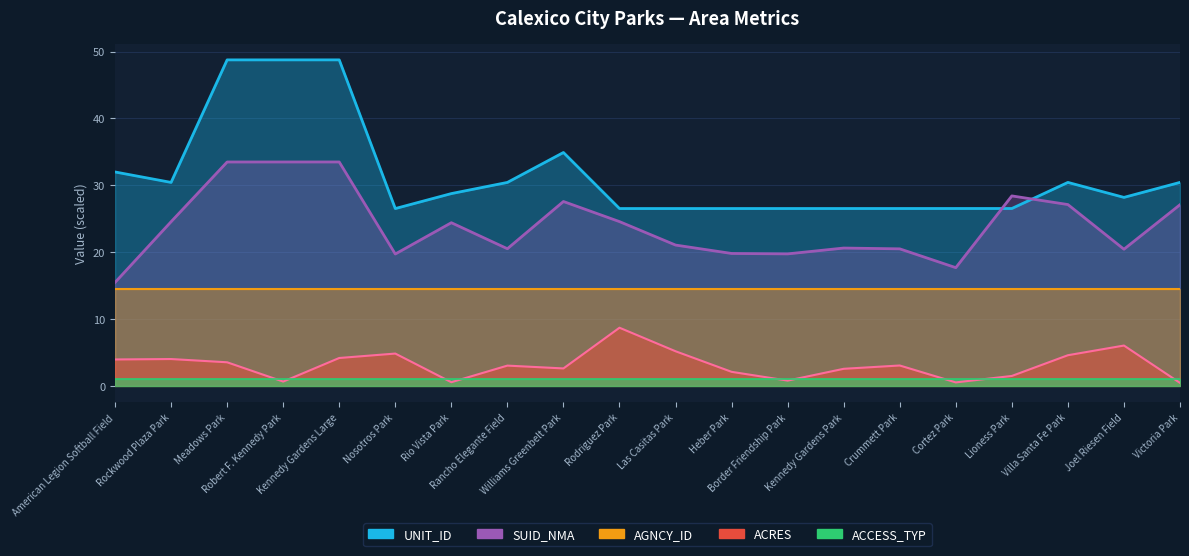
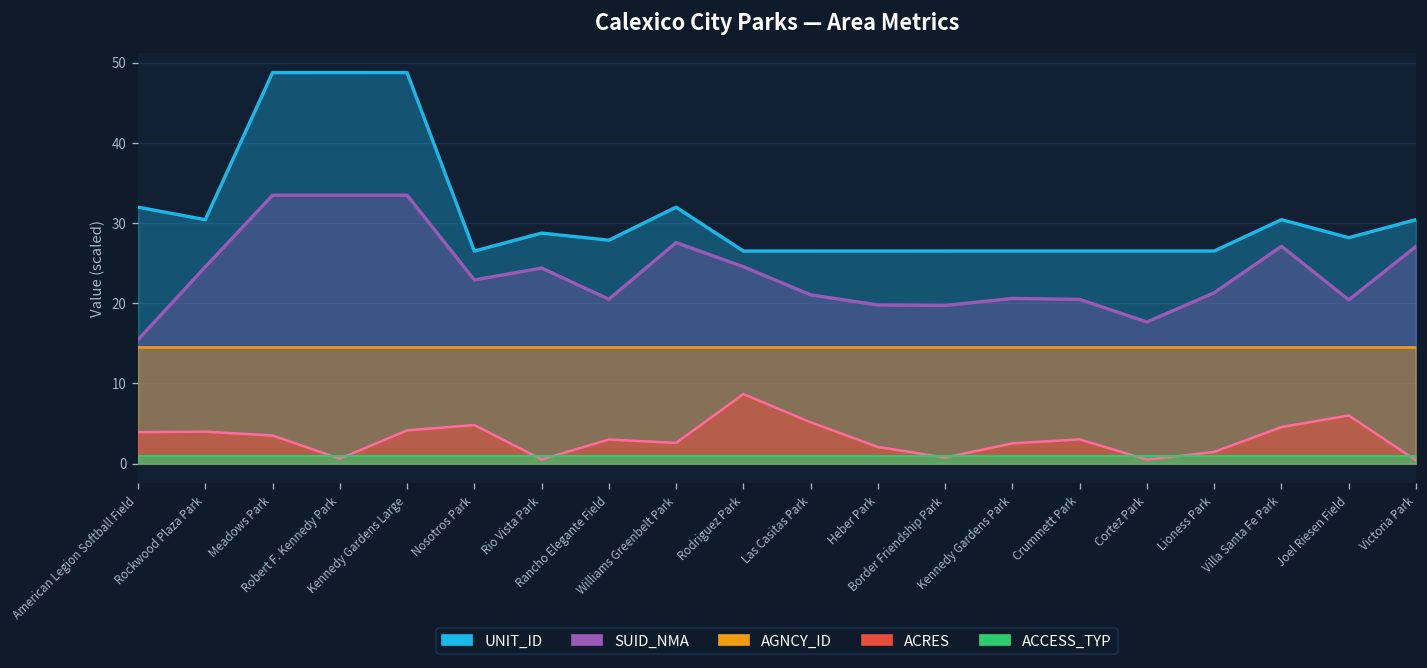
  {
    "UNIT_ID": {
      "American Legion Softball Field": 32,
      "Rockwood Plaza Park": 30,
      "Meadows Park": 49,
      "Robert F. Kennedy Park": 49,
      "Kennedy Gardens Large": 49,
      "Nosotros Park": 27,
      "Rio Vista Park": 29,
-     "Rancho Elegante Field": 30,
-     "Williams Greenbelt Park": 35,
+     "Rancho Elegante Field": 28,
+     "Williams Greenbelt Park": 32,
      "Rodriguez Park": 27,
      "Las Casitas Park": 27,
      "Heber Park": 27,
      "Border Friendship Park": 27,
      "Kennedy Gardens Park": 27,
      "Crummett Park": 27,
      "Cortez Park": 27,
      "Lioness Park": 27,
      "Villa Santa Fe Park": 30,
      "Joel Riesen Field": 28,
      "Victoria Park": 30
    },
    "SUID_NMA": {
      "American Legion Softball Field": 15,
      "Rockwood Plaza Park": 25,
      "Meadows Park": 33,
      "Robert F. Kennedy Park": 33,
      "Kennedy Gardens Large": 33,
-     "Nosotros Park": 20,
+     "Nosotros Park": 23,
      "Rio Vista Park": 24,
      "Rancho Elegante Field": 20,
      "Williams Greenbelt Park": 28,
      "Rodriguez Park": 25,
      "Las Casitas Park": 21,
      "Heber Park": 20,
      "Border Friendship Park": 20,
      "Kennedy Gardens Park": 21,
      "Crummett Park": 20,
      "Cortez Park": 18,
-     "Lioness Park": 28,
+     "Lioness Park": 21,
      "Villa Santa Fe Park": 27,
      "Joel Riesen Field": 20,
      "Victoria Park": 27
    },
    "ACCESS_TYP": {
      "American Legion Softball Field": 1,
      "Rockwood Plaza Park": 1,
      "Meadows Park": 1,
      "Kennedy Gardens Large": 1,
      "Nosotros Park": 1,
      "Rio Vista Park": 1,
      "Rancho Elegante Field": 1,
      "Williams Greenbelt Park": 1,
      "Rodriguez Park": 1,
      "Las Casitas Park": 1,
      "Heber Park": 1,
      "Kennedy Gardens Park": 1,
      "Crummett Park": 1,
      "Cortez Park": 1,
      "Lioness Park": 1,
      "Villa Santa Fe Park": 1,
      "Joel Riesen Field": 1,
      "Victoria Park": 1
    }
  }
